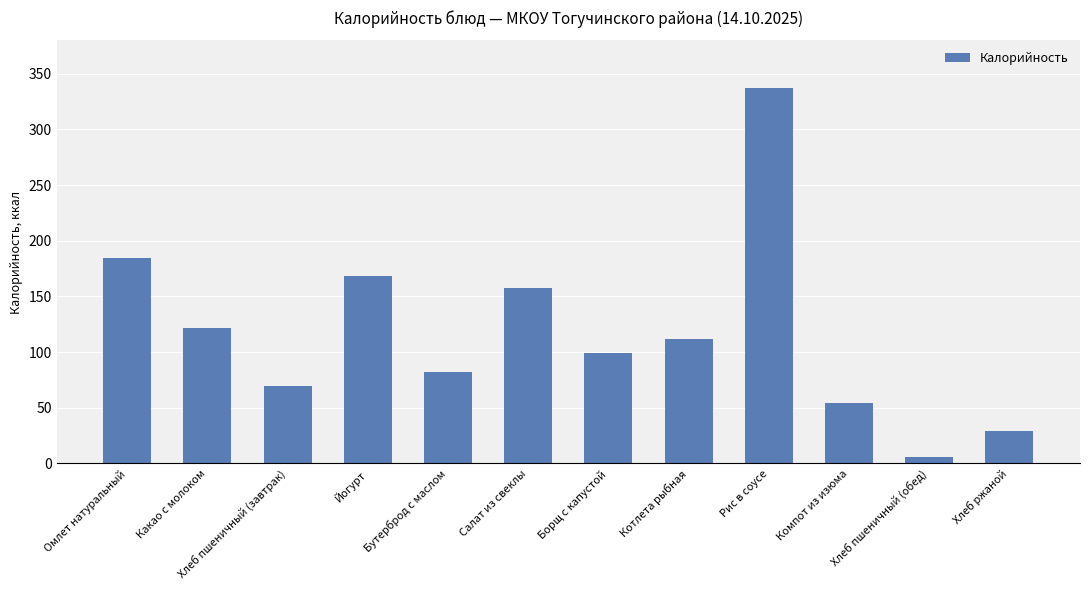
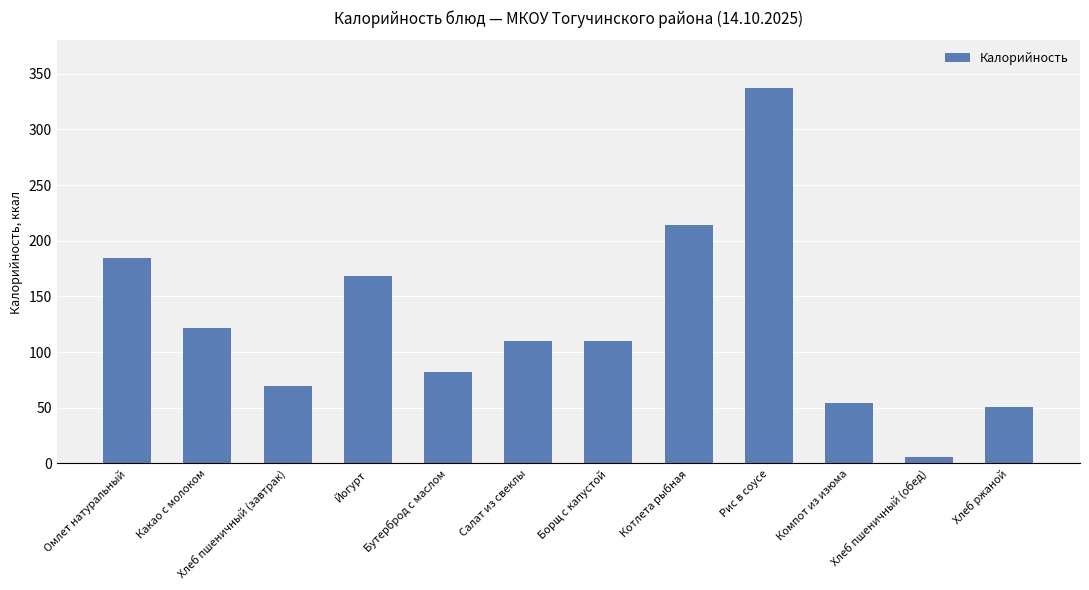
  {
    "Омлет натуральный": 185,
    "Какао с молоком": 122,
    "Хлеб пшеничный (завтрак)": 70,
    "Йогурт": 168,
    "Бутерброд с маслом": 82,
-   "Салат из свеклы": 158,
-   "Борщ с капустой": 99,
-   "Котлета рыбная": 112,
+   "Салат из свеклы": 110,
+   "Борщ с капустой": 110,
+   "Котлета рыбная": 214,
    "Рис в соусе": 337,
    "Компот из изюма": 54,
    "Хлеб пшеничный (обед)": 6,
-   "Хлеб ржаной": 29
+   "Хлеб ржаной": 51
  }
